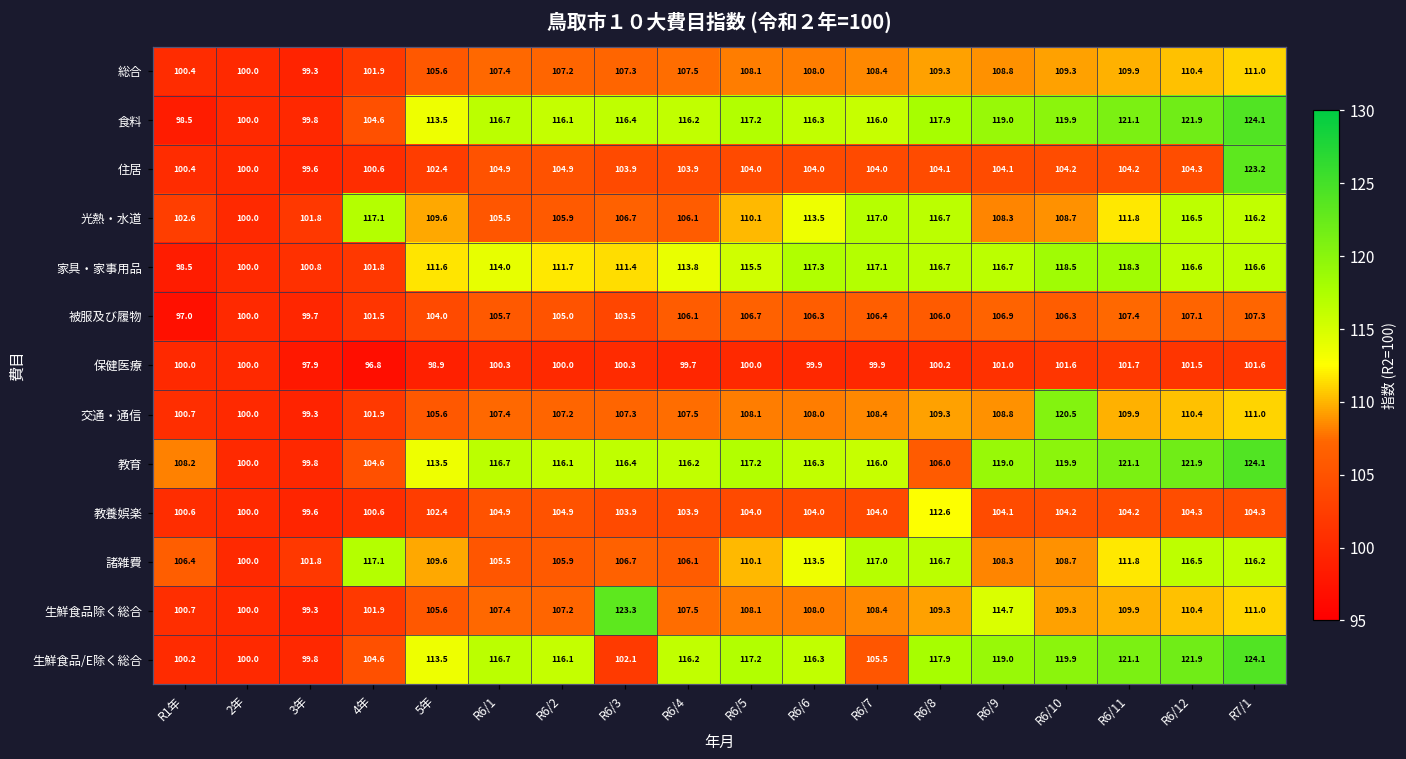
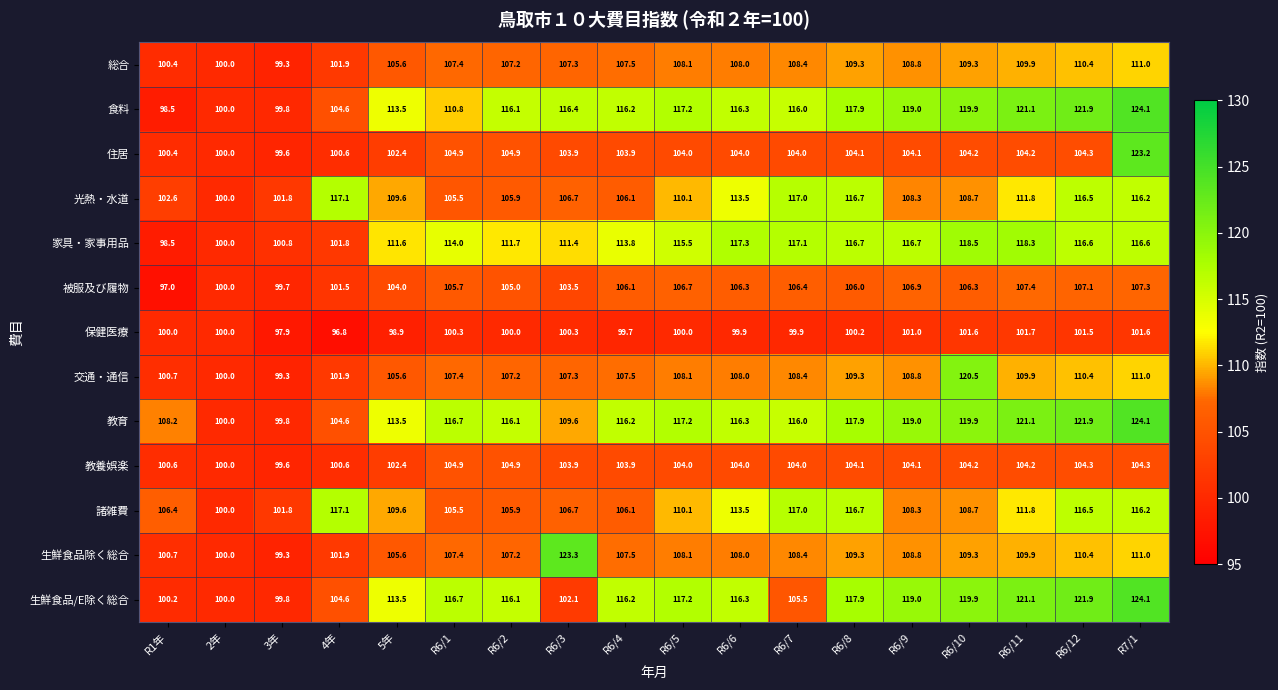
  {
    "食料": {
      "R1年": 98.5,
      "2年": 100.0,
      "3年": 99.8,
      "4年": 104.6,
      "5年": 113.5,
-     "R6/1": 116.7,
+     "R6/1": 110.8,
      "R6/2": 116.1,
      "R6/3": 116.4,
      "R6/4": 116.2,
      "R6/5": 117.2,
      "R6/6": 116.3,
      "R6/7": 116.0,
      "R6/8": 117.9,
      "R6/9": 119.0,
      "R6/10": 119.9,
      "R6/11": 121.1,
      "R6/12": 121.9,
      "R7/1": 124.1
    },
    "教育": {
      "R1年": 108.2,
      "2年": 100.0,
      "3年": 99.8,
      "4年": 104.6,
      "5年": 113.5,
      "R6/1": 116.7,
      "R6/2": 116.1,
-     "R6/3": 116.4,
+     "R6/3": 109.6,
      "R6/4": 116.2,
      "R6/5": 117.2,
      "R6/6": 116.3,
      "R6/7": 116.0,
-     "R6/8": 106.0,
+     "R6/8": 117.9,
      "R6/9": 119.0,
      "R6/10": 119.9,
      "R6/11": 121.1,
      "R6/12": 121.9,
      "R7/1": 124.1
    },
    "教養娯楽": {
      "R1年": 100.6,
      "2年": 100.0,
      "3年": 99.6,
      "4年": 100.6,
      "5年": 102.4,
      "R6/1": 104.9,
      "R6/2": 104.9,
      "R6/3": 103.9,
      "R6/4": 103.9,
      "R6/5": 104.0,
      "R6/6": 104.0,
      "R6/7": 104.0,
-     "R6/8": 112.6,
+     "R6/8": 104.1,
      "R6/9": 104.1,
      "R6/10": 104.2,
      "R6/11": 104.2,
      "R6/12": 104.3,
      "R7/1": 104.3
    },
    "生鮮食品除く総合": {
      "R1年": 100.7,
      "2年": 100.0,
      "3年": 99.3,
      "4年": 101.9,
      "5年": 105.6,
      "R6/1": 107.4,
      "R6/2": 107.2,
      "R6/3": 123.3,
      "R6/4": 107.5,
      "R6/5": 108.1,
      "R6/6": 108.0,
      "R6/7": 108.4,
      "R6/8": 109.3,
-     "R6/9": 114.7,
+     "R6/9": 108.8,
      "R6/10": 109.3,
      "R6/11": 109.9,
      "R6/12": 110.4,
      "R7/1": 111.0
    }
  }
